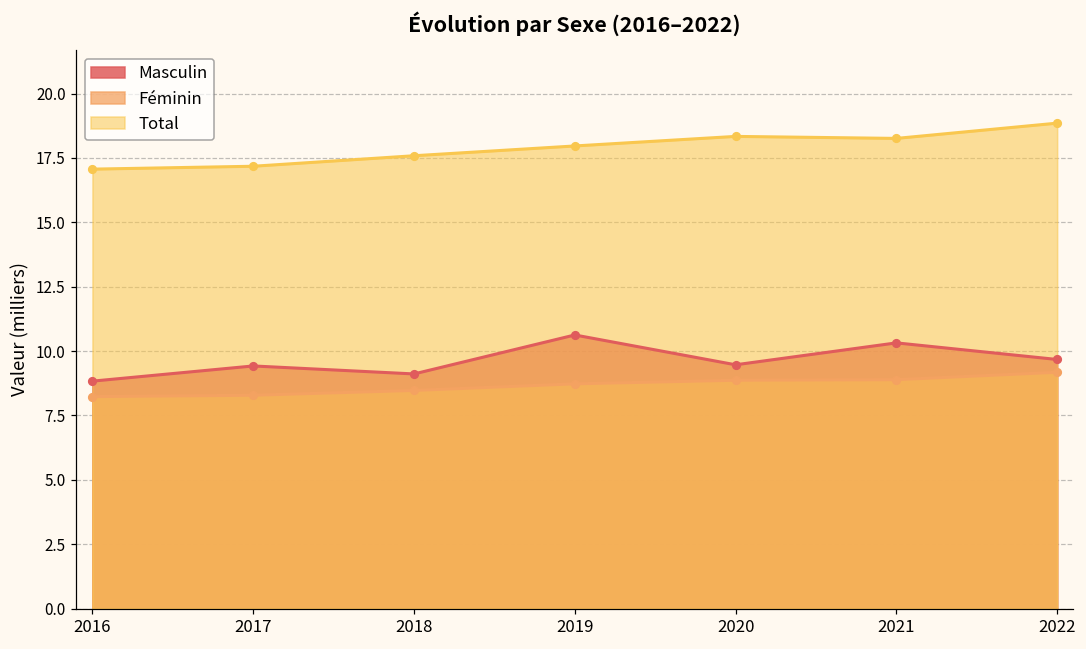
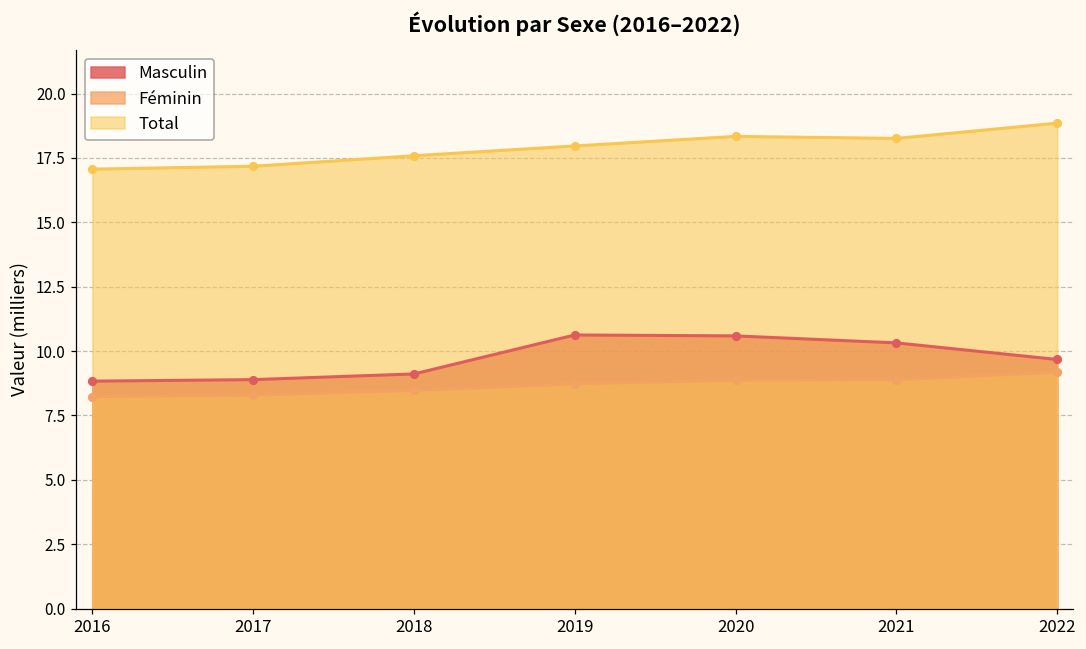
  {
    "Masculin": {
      "2016": 8.8,
-     "2017": 9.4,
+     "2017": 8.9,
      "2018": 9.1,
      "2019": 10.6,
-     "2020": 9.5,
+     "2020": 10.6,
      "2021": 10.3,
      "2022": 9.7
    }
  }
